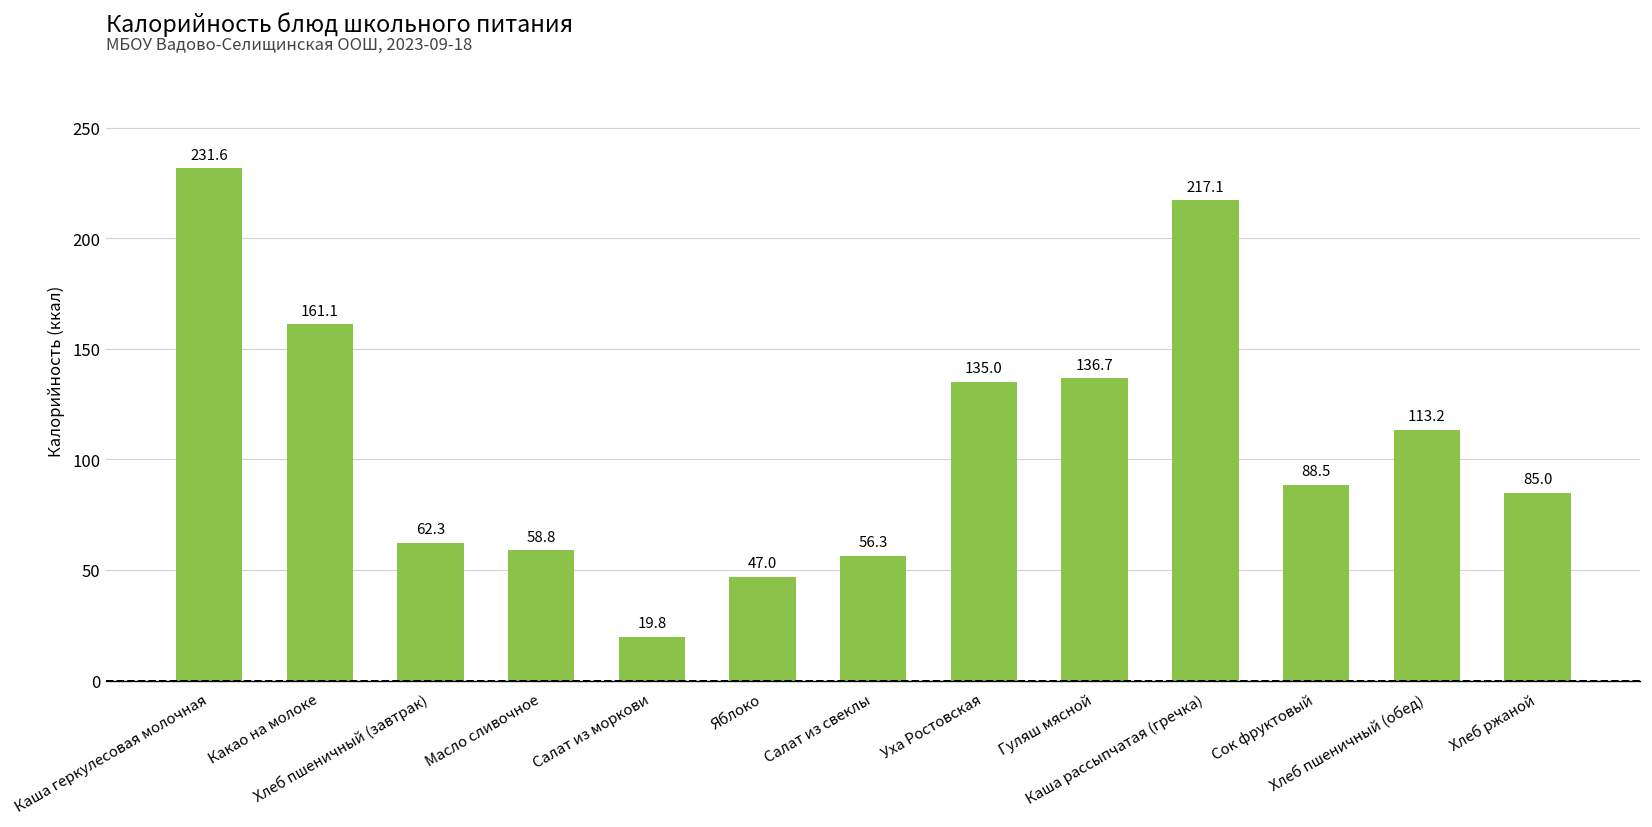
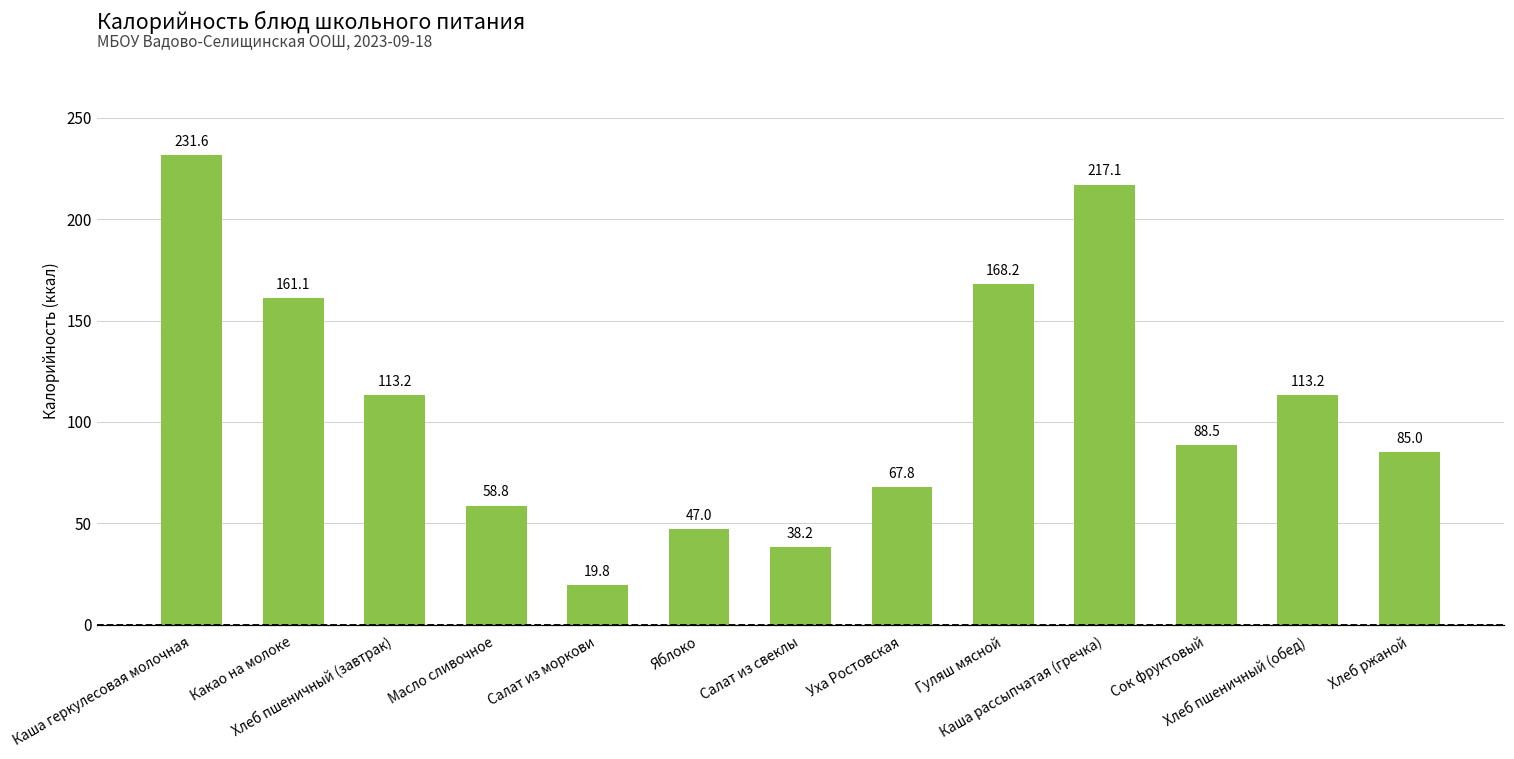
  {
    "Каша геркулесовая молочная": 231.6,
    "Какао на молоке": 161.1,
-   "Хлеб пшеничный (завтрак)": 62.3,
+   "Хлеб пшеничный (завтрак)": 113.2,
    "Масло сливочное": 58.8,
    "Салат из моркови": 19.8,
    "Яблоко": 47.0,
-   "Салат из свеклы": 56.3,
-   "Уха Ростовская": 135.0,
-   "Гуляш мясной": 136.7,
+   "Салат из свеклы": 38.2,
+   "Уха Ростовская": 67.8,
+   "Гуляш мясной": 168.2,
    "Каша рассыпчатая (гречка)": 217.1,
    "Сок фруктовый": 88.5,
    "Хлеб пшеничный (обед)": 113.2,
    "Хлеб ржаной": 85.0
  }
